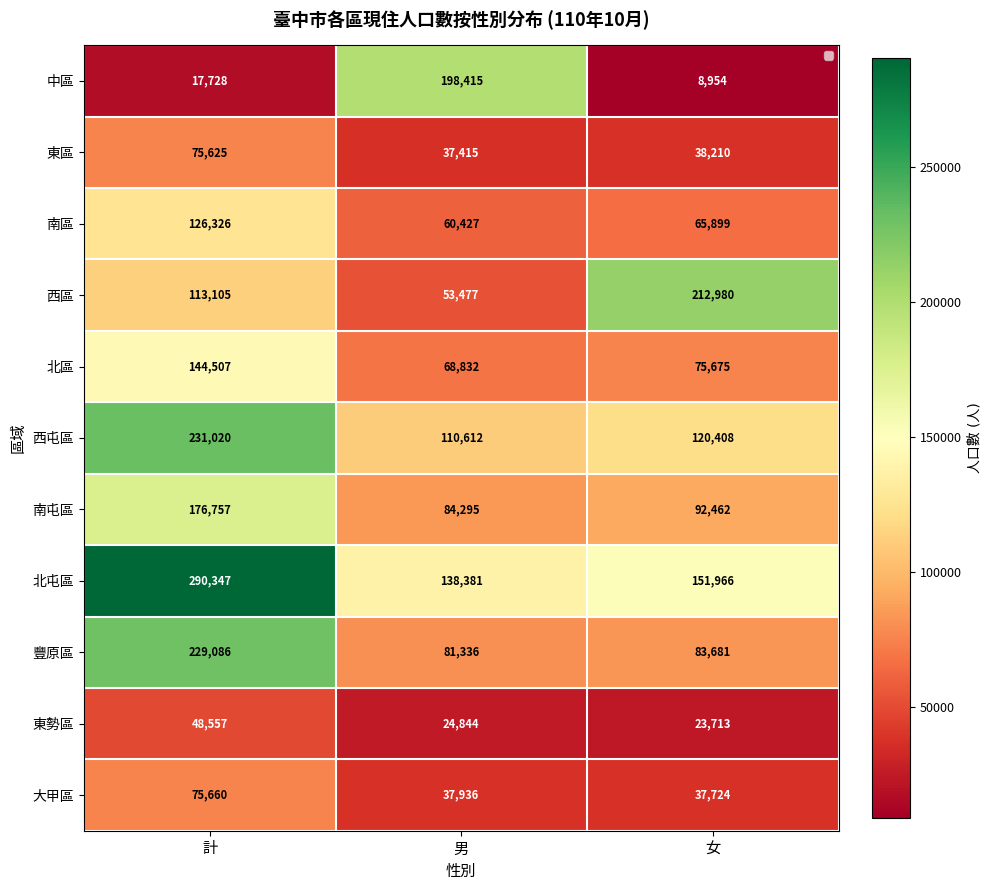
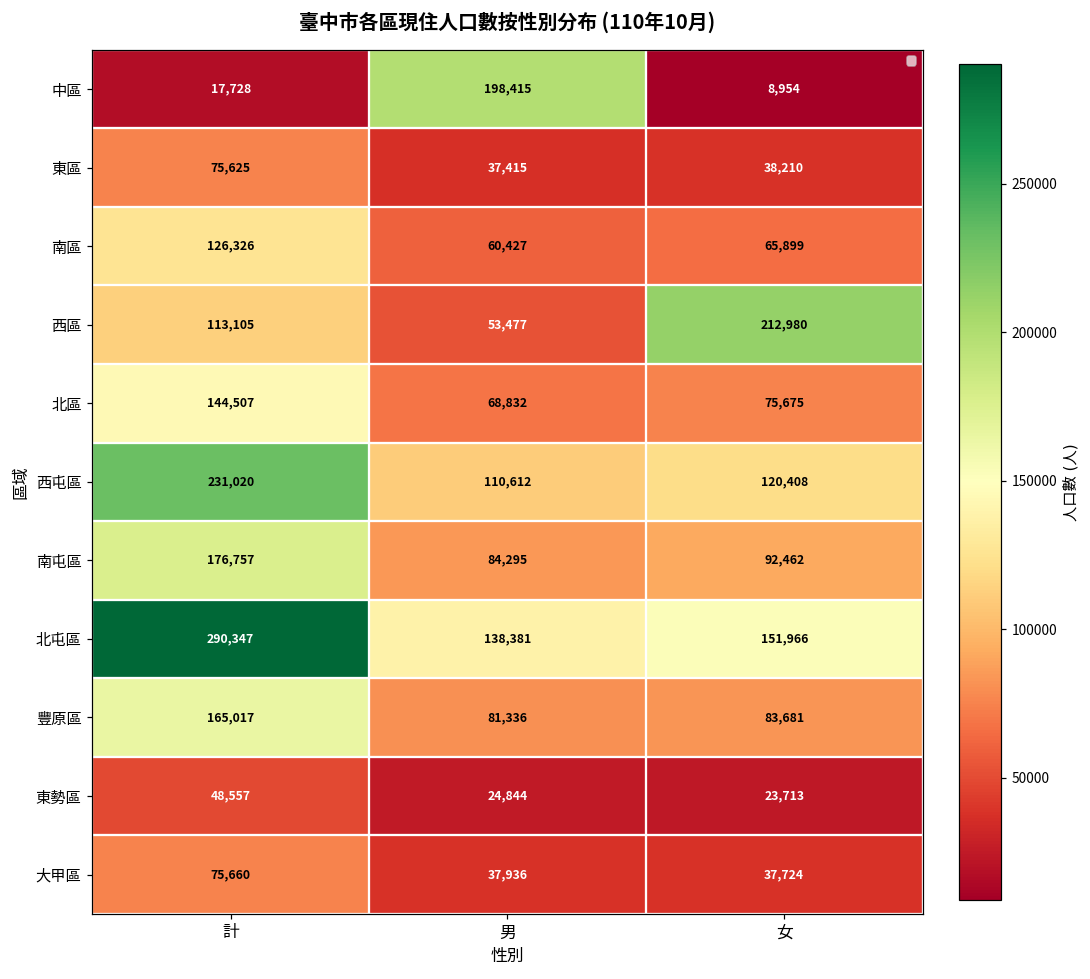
  {
    "中區": {
      "計": "17,728",
      "男": "198,415",
      "女": "8,954"
    },
    "東區": {
      "計": "75,625",
      "男": "37,415",
      "女": "38,210"
    },
    "南區": {
      "計": "126,326",
      "男": "60,427",
      "女": "65,899"
    },
    "西區": {
      "計": "113,105",
      "男": "53,477",
      "女": "212,980"
    },
    "北區": {
      "計": "144,507",
      "男": "68,832",
      "女": "75,675"
    },
    "西屯區": {
      "計": "231,020",
      "男": "110,612",
      "女": "120,408"
    },
    "南屯區": {
      "計": "176,757",
      "男": "84,295",
      "女": "92,462"
    },
    "北屯區": {
      "計": "290,347",
      "男": "138,381",
      "女": "151,966"
    },
    "豐原區": {
-     "計": "229,086",
+     "計": "165,017",
      "男": "81,336",
      "女": "83,681"
    },
    "東勢區": {
      "計": "48,557",
      "男": "24,844",
      "女": "23,713"
    },
    "大甲區": {
      "計": "75,660",
      "男": "37,936",
      "女": "37,724"
    }
  }
